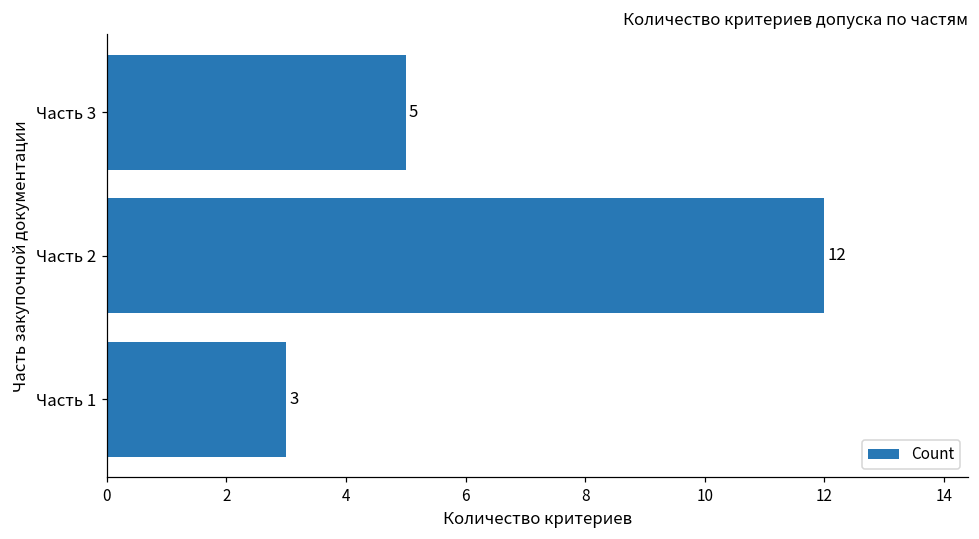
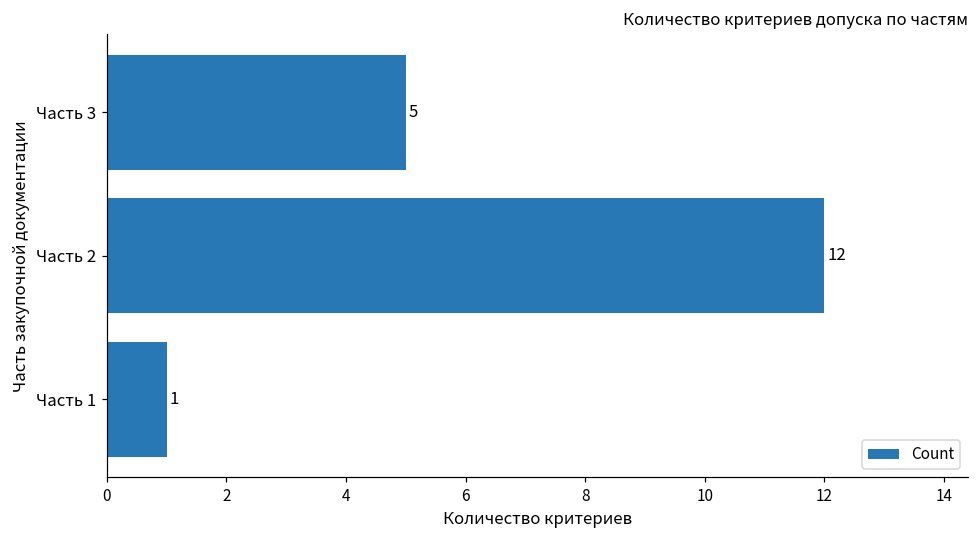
  {
    "Часть 3": 5,
    "Часть 2": 12,
-   "Часть 1": 3
+   "Часть 1": 1
  }
